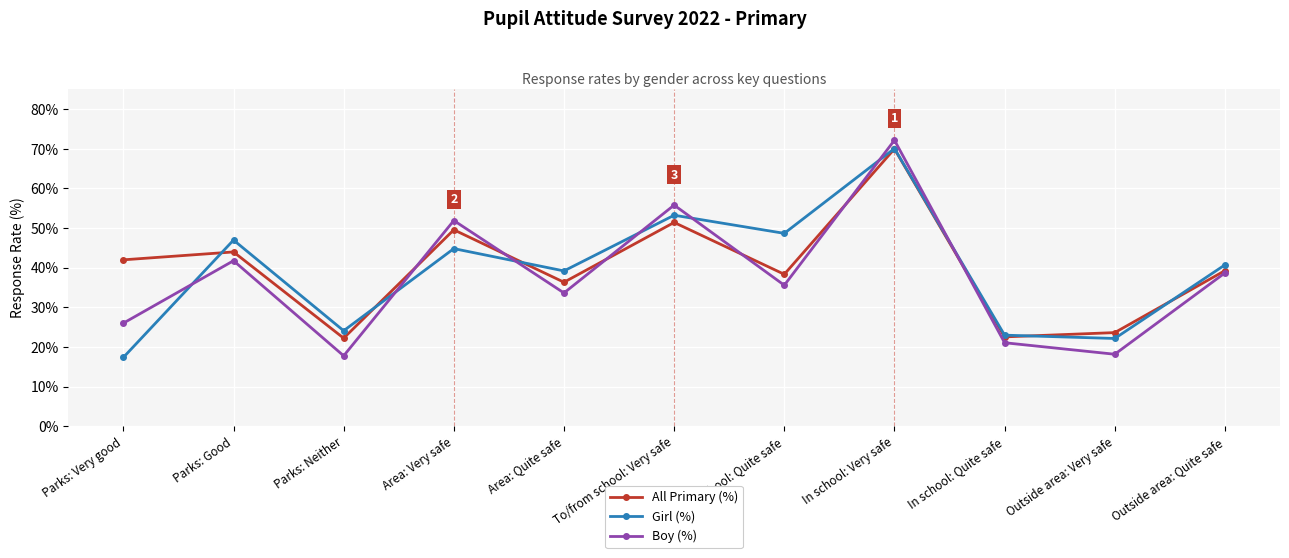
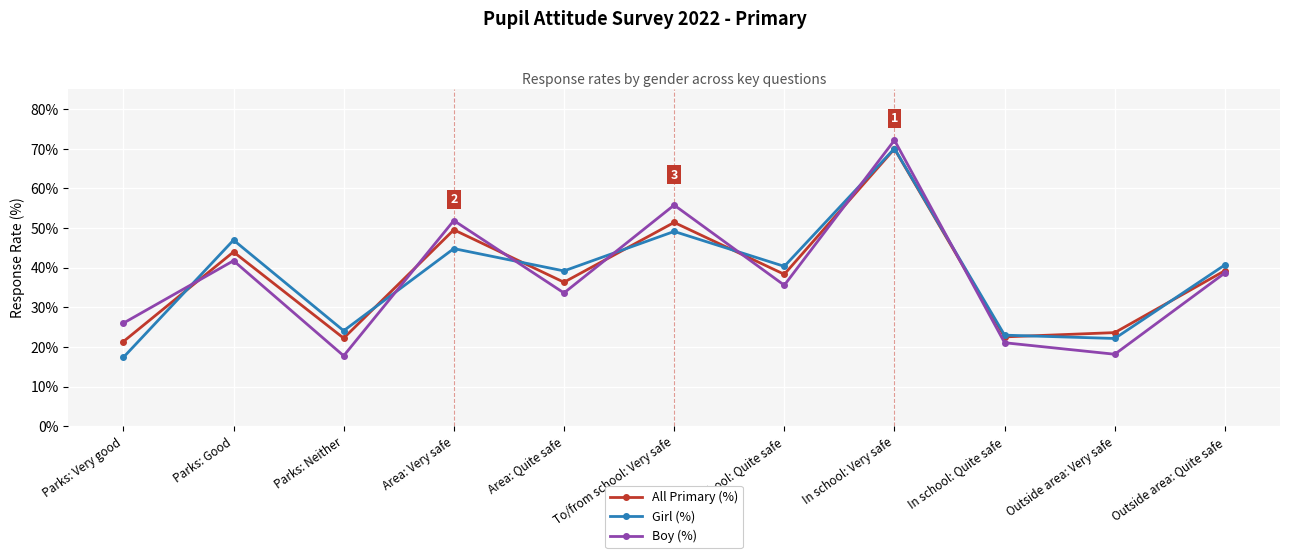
  {
    "All Primary (%)": {
-     "Parks: Very good": "42%",
+     "Parks: Very good": "21%",
      "Parks: Good": "44%",
      "Parks: Neither": "22%",
      "Area: Very safe": "50%",
      "Area: Quite safe": "36%",
      "To/from school: Very safe": "51%",
      "To/from school: Quite safe": "38%",
      "Outside area: Very safe": "24%"
    },
    "Girl (%)": {
      "Parks: Very good": "17%",
      "Parks: Good": "47%",
      "Parks: Neither": "24%",
      "Area: Very safe": "45%",
      "Area: Quite safe": "39%",
-     "To/from school: Very safe": "53%",
-     "To/from school: Quite safe": "49%",
+     "To/from school: Very safe": "49%",
+     "To/from school: Quite safe": "40%",
      "Outside area: Very safe": "22%",
      "Outside area: Quite safe": "41%"
    },
    "Boy (%)": {
      "Parks: Very good": "26%",
      "Parks: Good": "42%",
      "Parks: Neither": "18%",
      "Area: Quite safe": "34%",
      "To/from school: Quite safe": "36%",
      "In school: Quite safe": "21%",
      "Outside area: Very safe": "18%"
    }
  }
